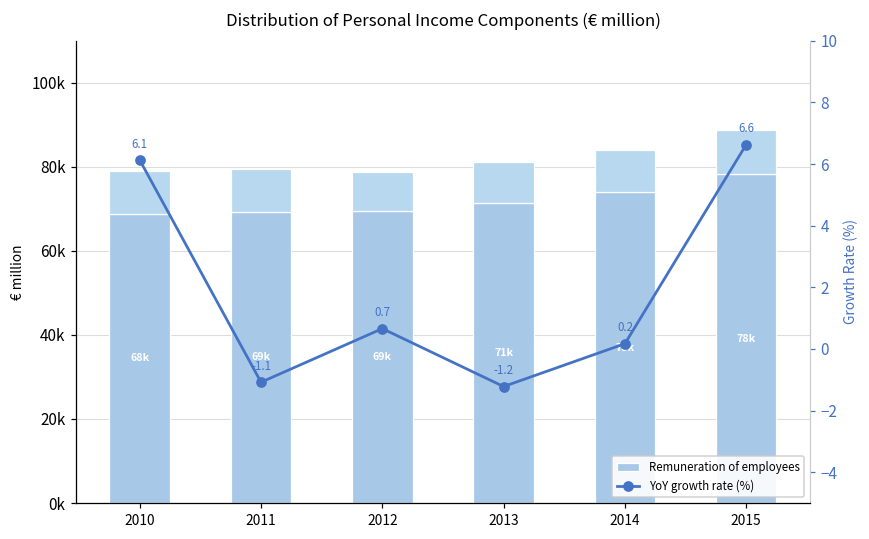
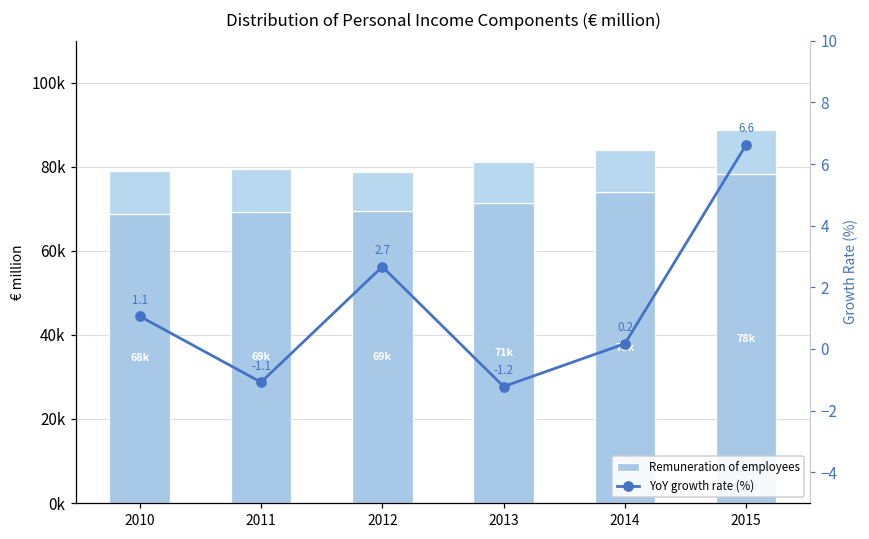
  {
    "YoY growth rate (%)": {
-     "2010": 6.1,
+     "2010": 1.1,
      "2011": -1.1,
-     "2012": 0.7,
+     "2012": 2.7,
      "2013": -1.2,
      "2014": 0.2,
      "2015": 6.6
    }
  }
